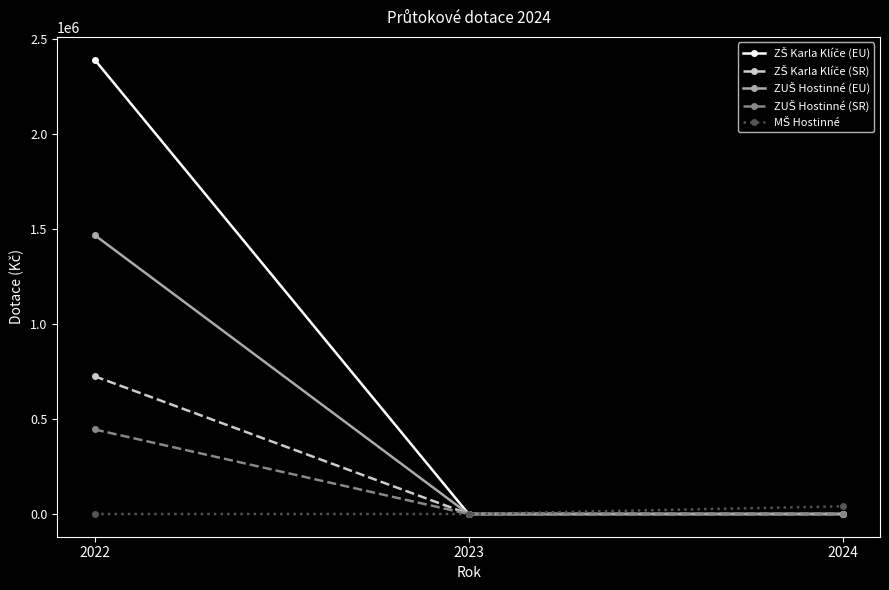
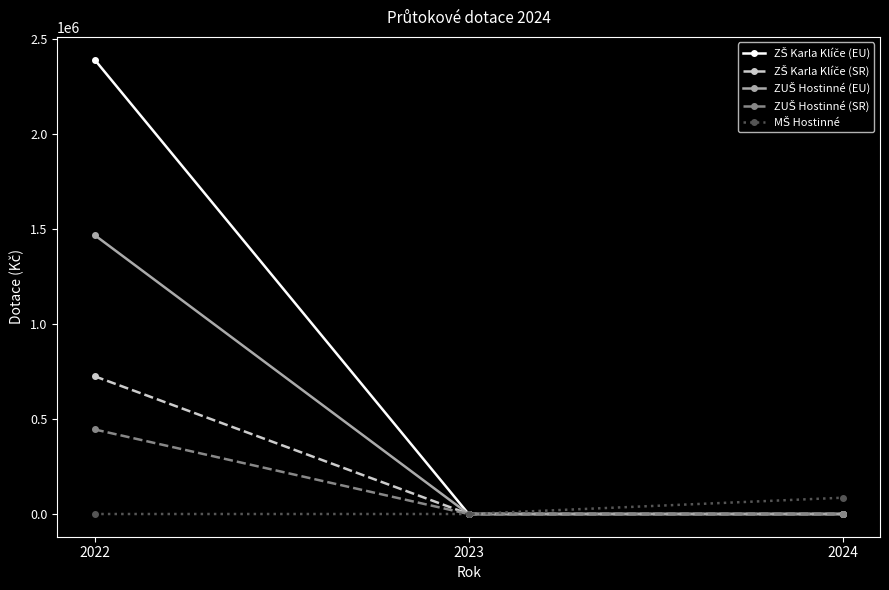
  {
    "ZŠ Karla Klíče (EU)": {
      "2022": 2390000
    },
    "MŠ Hostinné": {
      "2022": 0,
-     "2024": 40000
+     "2024": 90000
    }
  }
